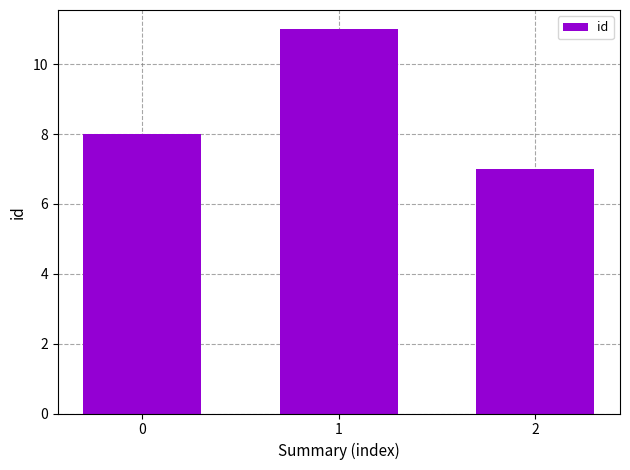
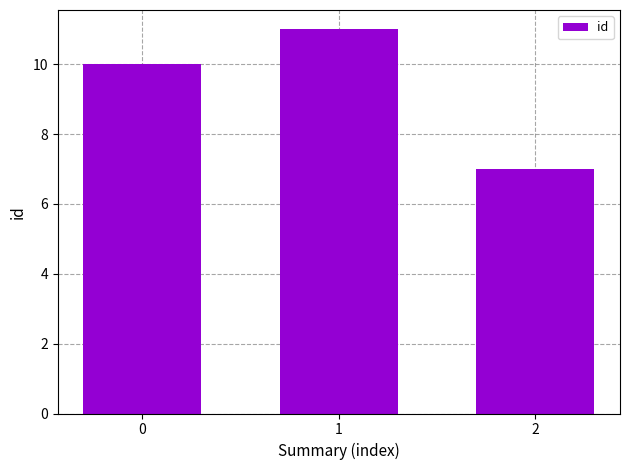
  {
-   "0": 8,
+   "0": 10,
    "1": 11,
    "2": 7
  }
